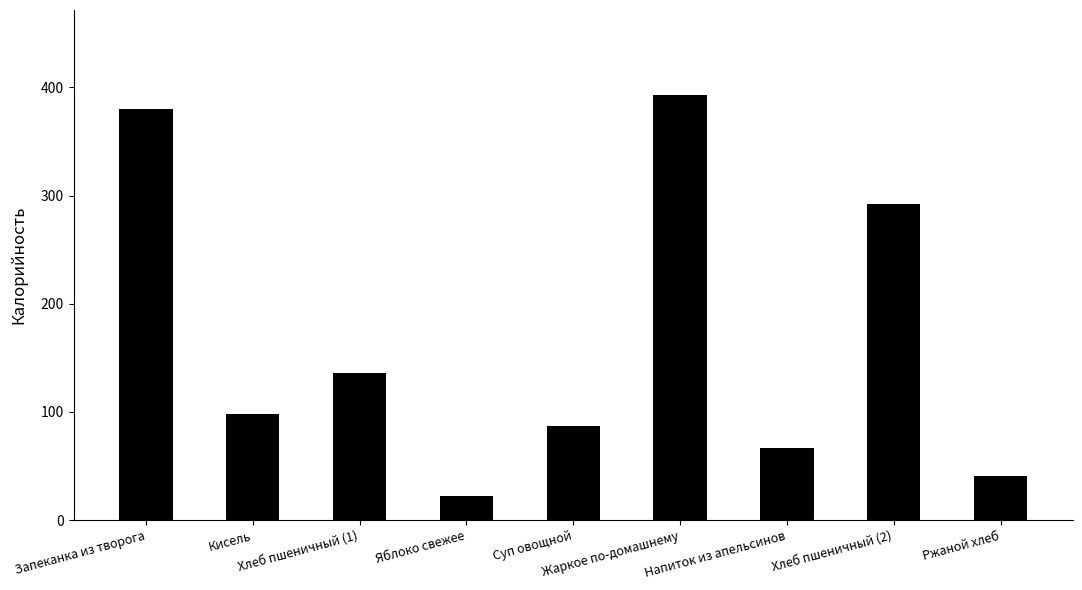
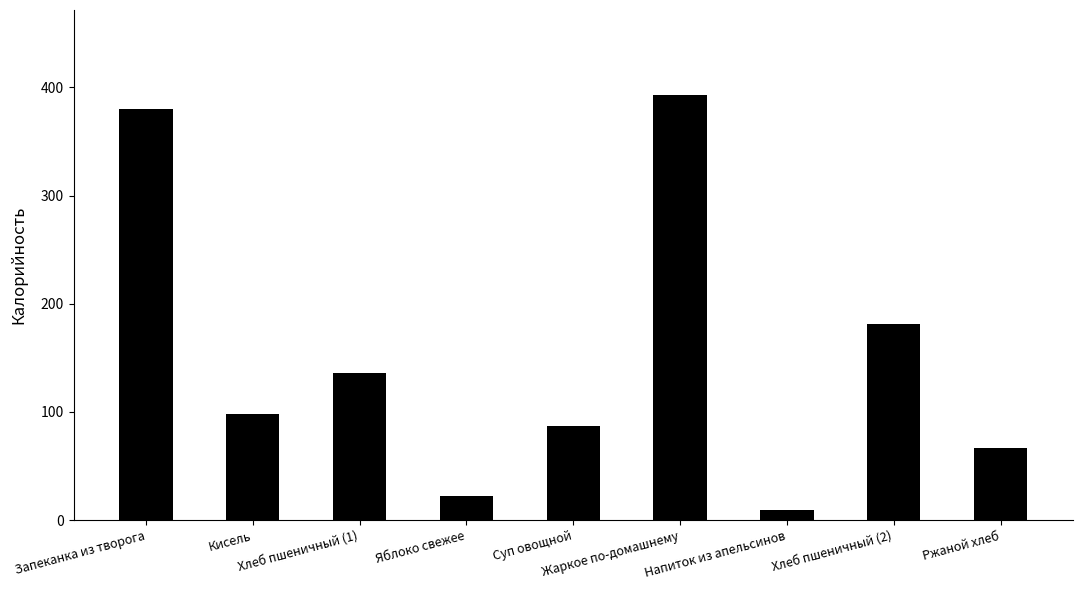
  {
    "Запеканка из творога": 380,
    "Кисель": 98,
    "Хлеб пшеничный (1)": 136,
    "Яблоко свежее": 22,
    "Суп овощной": 87,
    "Жаркое по-домашнему": 393,
-   "Напиток из апельсинов": 67,
-   "Хлеб пшеничный (2)": 292,
-   "Ржаной хлеб": 41
+   "Напиток из апельсинов": 9,
+   "Хлеб пшеничный (2)": 181,
+   "Ржаной хлеб": 67
  }
